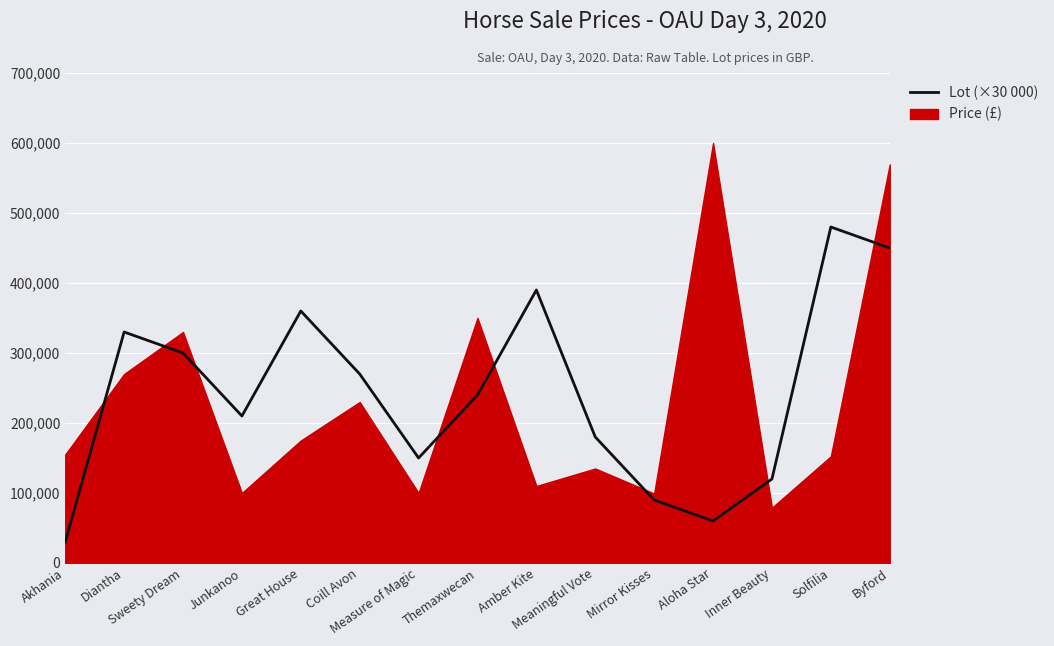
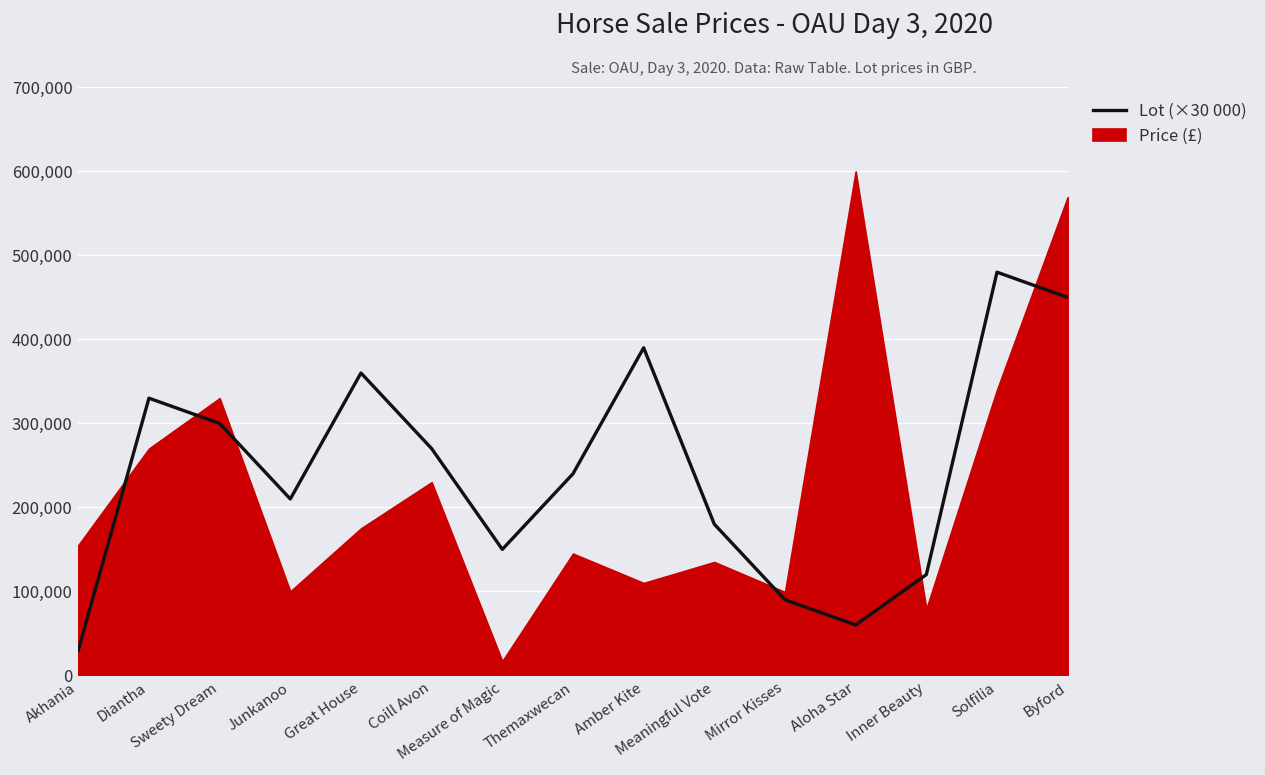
  {
    "Lot (×30 000)": {
      "Akhania": "30,000",
      "Diantha": "330,000",
      "Sweety Dream": "300,000",
      "Junkanoo": "210,000",
      "Great House": "360,000",
      "Coill Avon": "270,000",
      "Measure of Magic": "150,000",
      "Themaxwecan": "240,000",
      "Amber Kite": "390,000",
      "Meaningful Vote": "180,000",
      "Mirror Kisses": "90,000",
      "Aloha Star": "60,000",
      "Inner Beauty": "120,000",
      "Solfilia": "480,000",
      "Byford": "450,000"
    },
    "Price (£)": {
      "Akhania": "160,000",
      "Diantha": "270,000",
      "Sweety Dream": "330,000",
      "Junkanoo": "100,000",
      "Great House": "180,000",
      "Coill Avon": "230,000",
-     "Measure of Magic": "100,000",
-     "Themaxwecan": "350,000",
+     "Measure of Magic": "20,000",
+     "Themaxwecan": "150,000",
      "Amber Kite": "110,000",
      "Meaningful Vote": "140,000",
      "Mirror Kisses": "100,000",
      "Aloha Star": "600,000",
      "Inner Beauty": "80,000",
-     "Solfilia": "150,000",
+     "Solfilia": "340,000",
      "Byford": "570,000"
    }
  }
